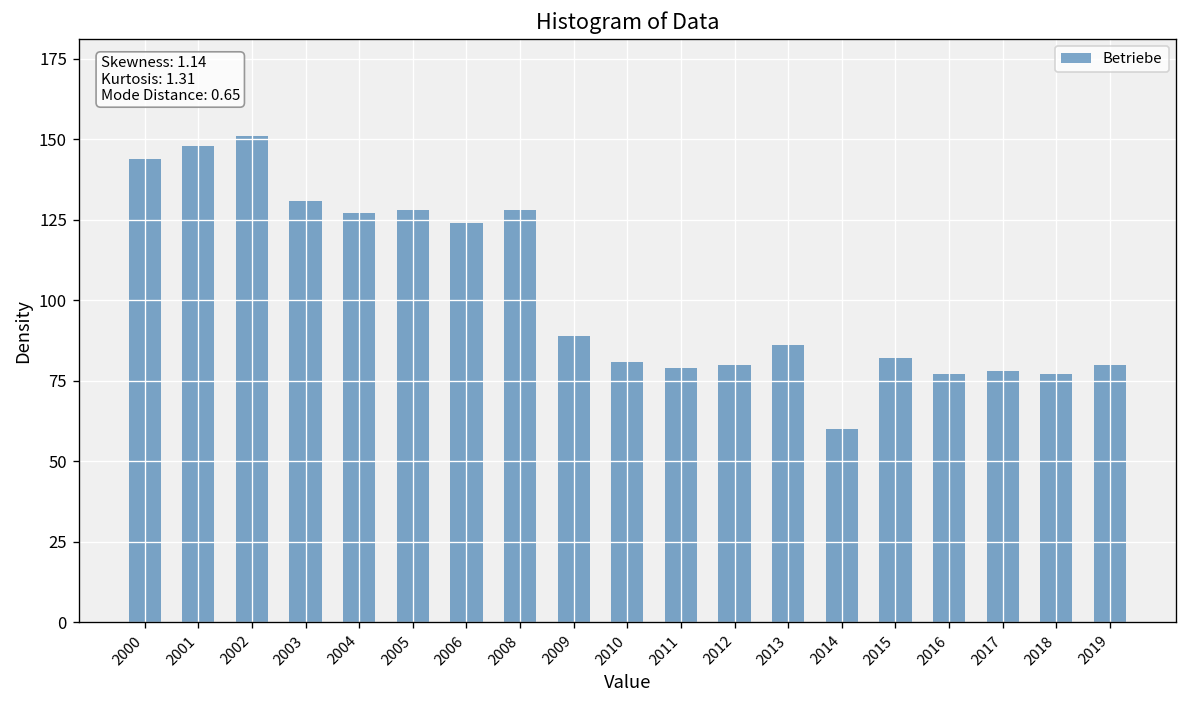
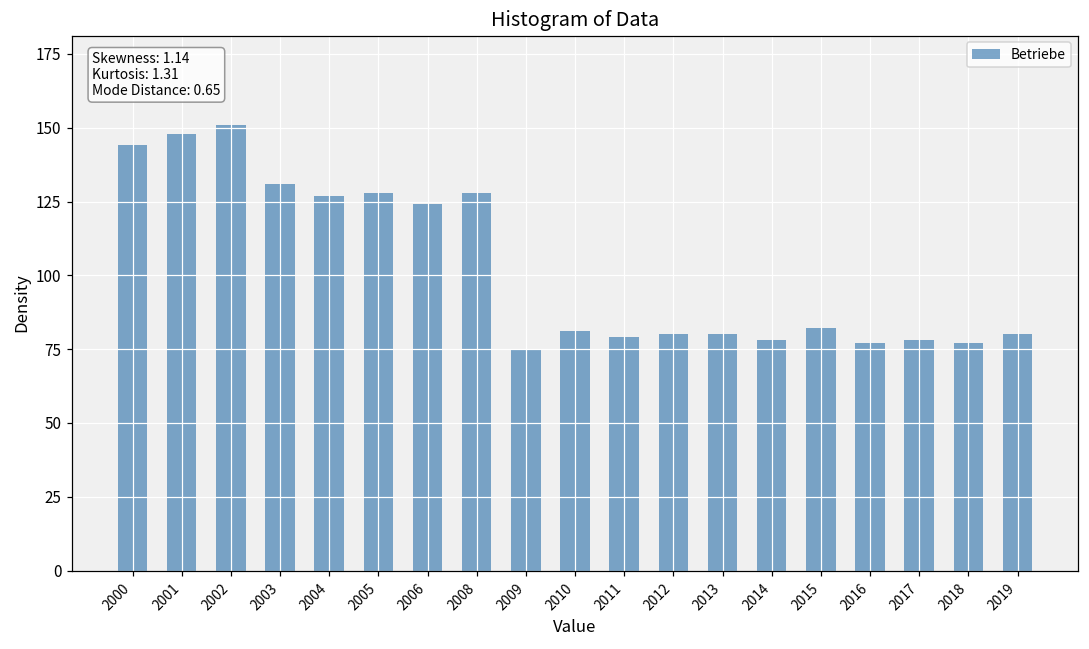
  {
    "2000": 144,
    "2001": 148,
    "2002": 151,
    "2003": 131,
    "2004": 127,
    "2005": 128,
    "2006": 124,
    "2008": 128,
-   "2009": 89,
+   "2009": 75,
    "2010": 81,
    "2011": 79,
    "2012": 80,
-   "2013": 86,
-   "2014": 60,
+   "2013": 80,
+   "2014": 78,
    "2015": 82,
    "2016": 77,
    "2017": 78,
    "2018": 77,
    "2019": 80
  }
